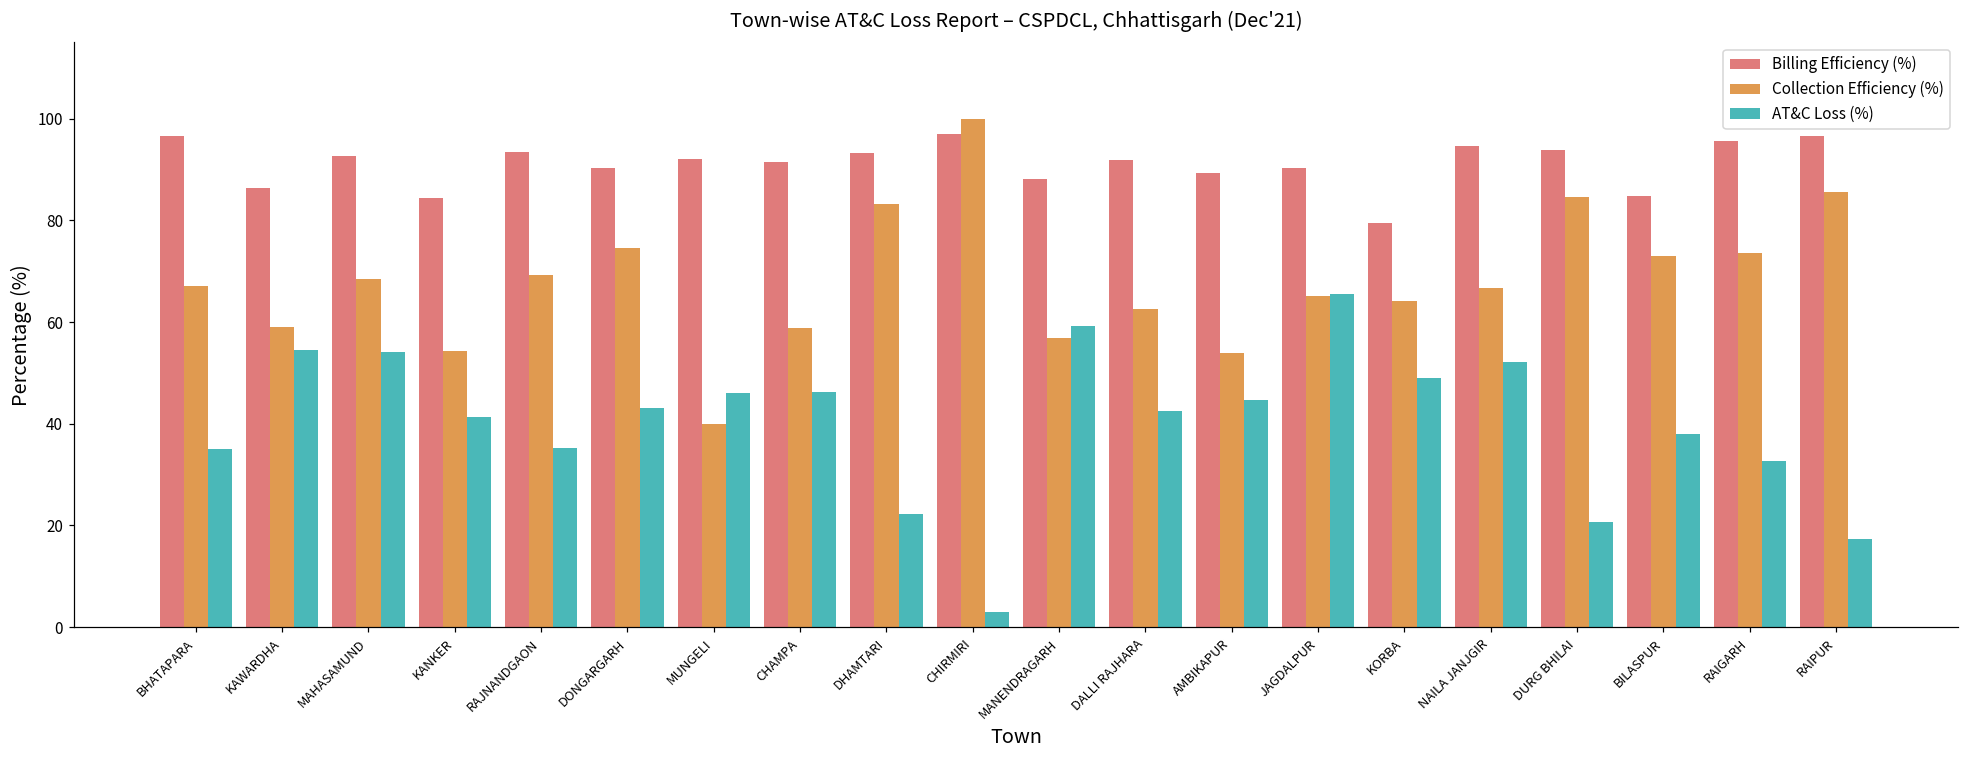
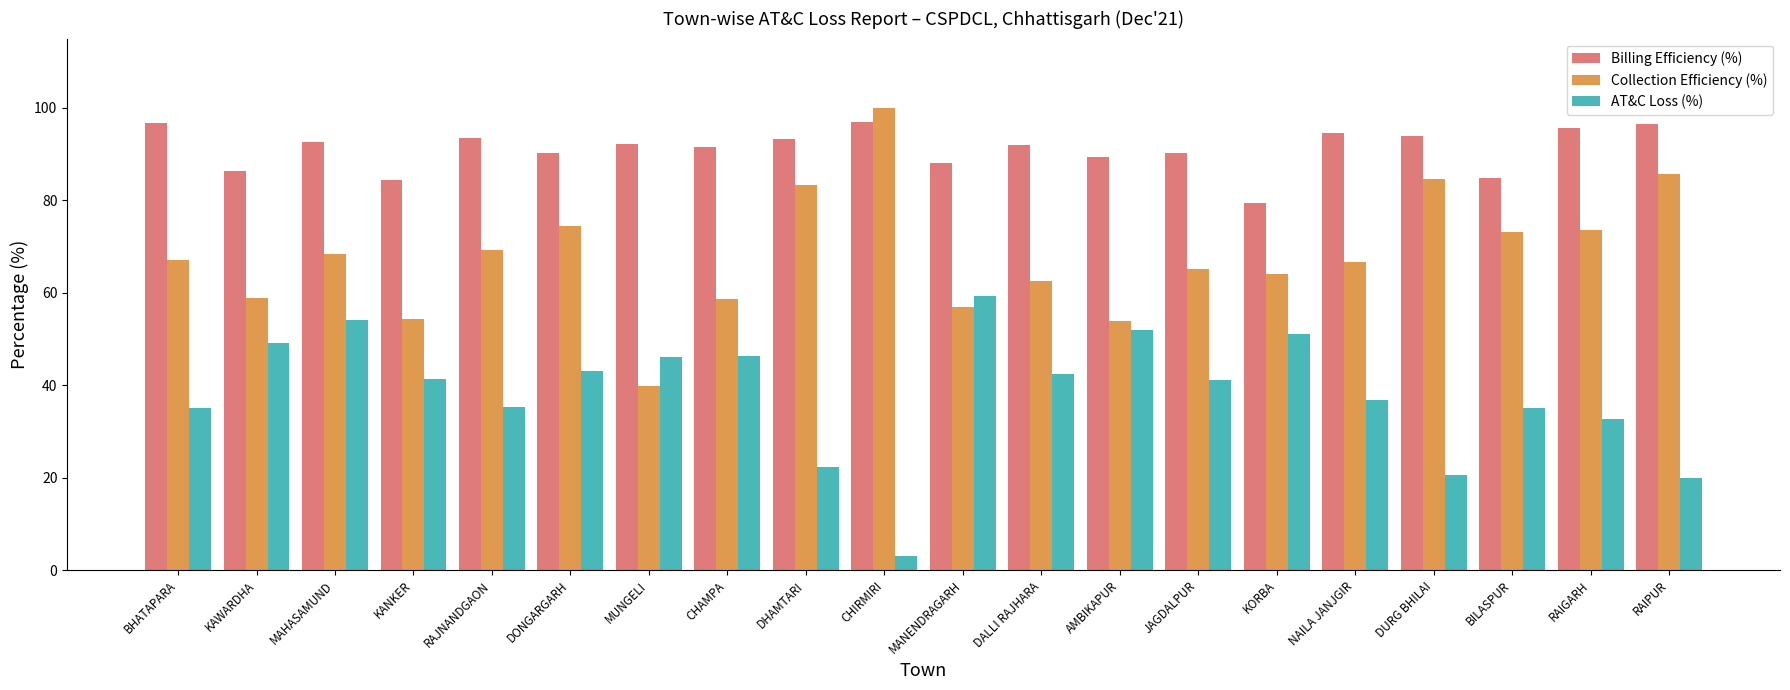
  {
    "AT&C Loss (%)": {
      "BHATAPARA": 35,
-     "KAWARDHA": 54,
+     "KAWARDHA": 49,
      "MAHASAMUND": 54,
      "KANKER": 41,
      "RAJNANDGAON": 35,
      "DONGARGARH": 43,
      "MUNGELI": 46,
      "CHAMPA": 46,
      "DHAMTARI": 22,
      "CHIRMIRI": 3,
      "MANENDRAGARH": 59,
      "DALLI RAJHARA": 43,
-     "AMBIKAPUR": 45,
-     "JAGDALPUR": 66,
-     "KORBA": 49,
-     "NAILA JANJGIR": 52,
+     "AMBIKAPUR": 52,
+     "JAGDALPUR": 41,
+     "KORBA": 51,
+     "NAILA JANJGIR": 37,
      "DURG BHILAI": 21,
-     "BILASPUR": 38,
+     "BILASPUR": 35,
      "RAIGARH": 33,
-     "RAIPUR": 17
+     "RAIPUR": 20
    }
  }
